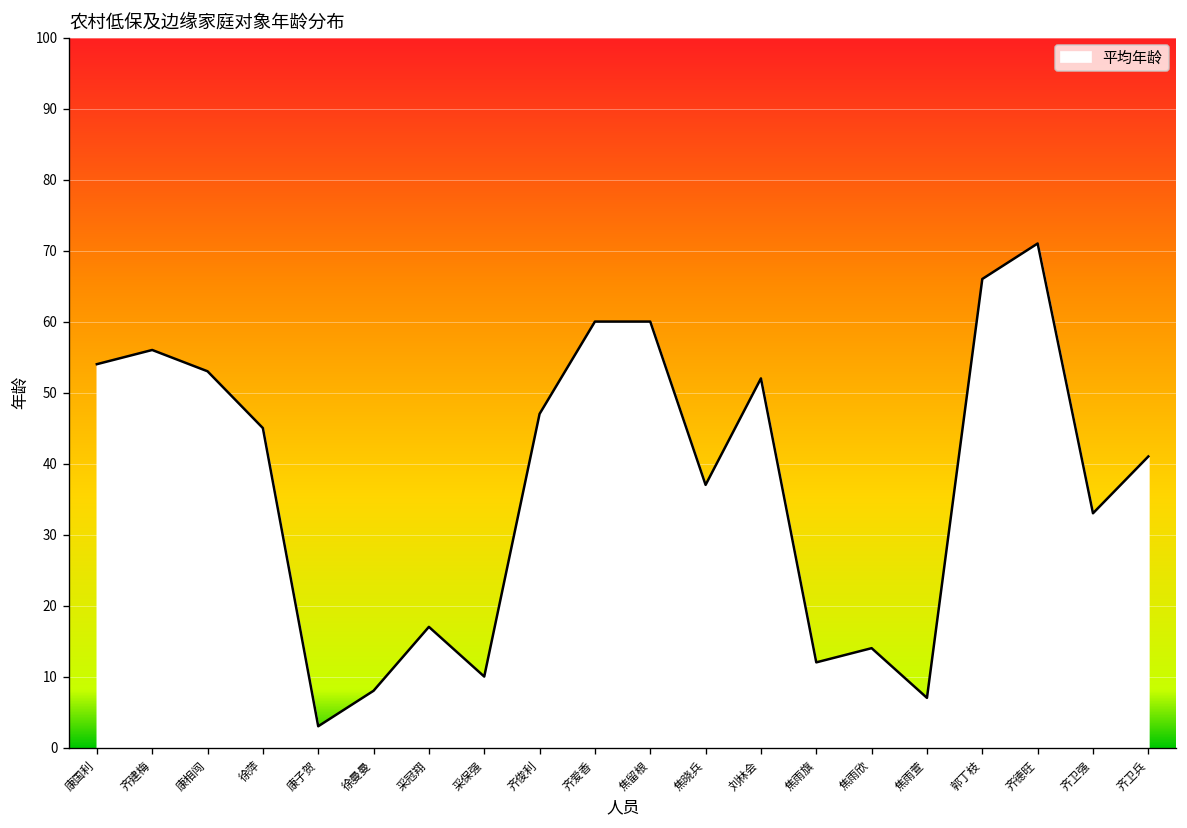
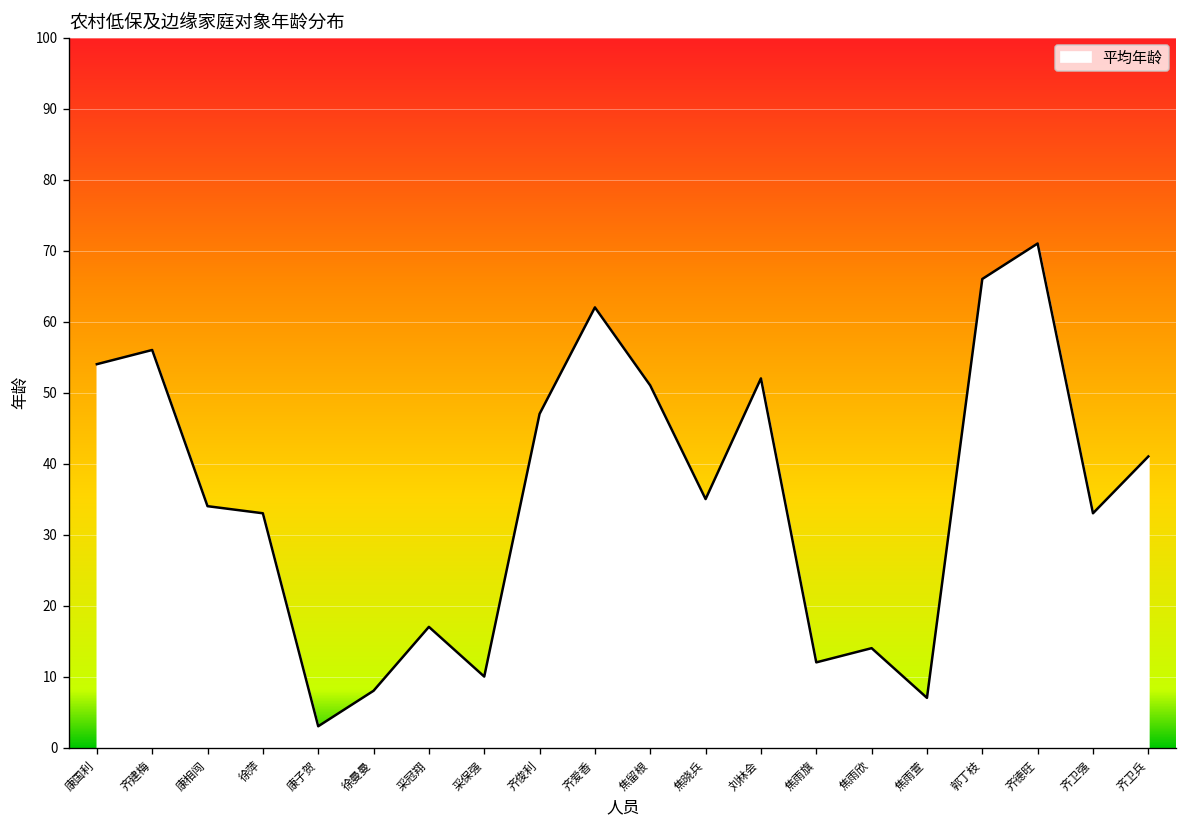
  {
    "康国利": 54,
    "齐建梅": 56,
-   "康相闯": 53,
-   "徐萍": 45,
+   "康相闯": 34,
+   "徐萍": 33,
    "康子贺": 3,
    "徐曼曼": 8,
    "采冠翔": 17,
    "采保强": 10,
    "齐俊利": 47,
-   "齐爱香": 60,
-   "焦留根": 60,
-   "焦晓兵": 37,
+   "齐爱香": 62,
+   "焦留根": 51,
+   "焦晓兵": 35,
    "刘林会": 52,
    "焦雨旗": 12,
    "焦雨欣": 14,
    "焦雨萱": 7,
    "郭丁枝": 66,
    "齐德旺": 71,
    "齐卫强": 33,
    "齐卫兵": 41
  }
